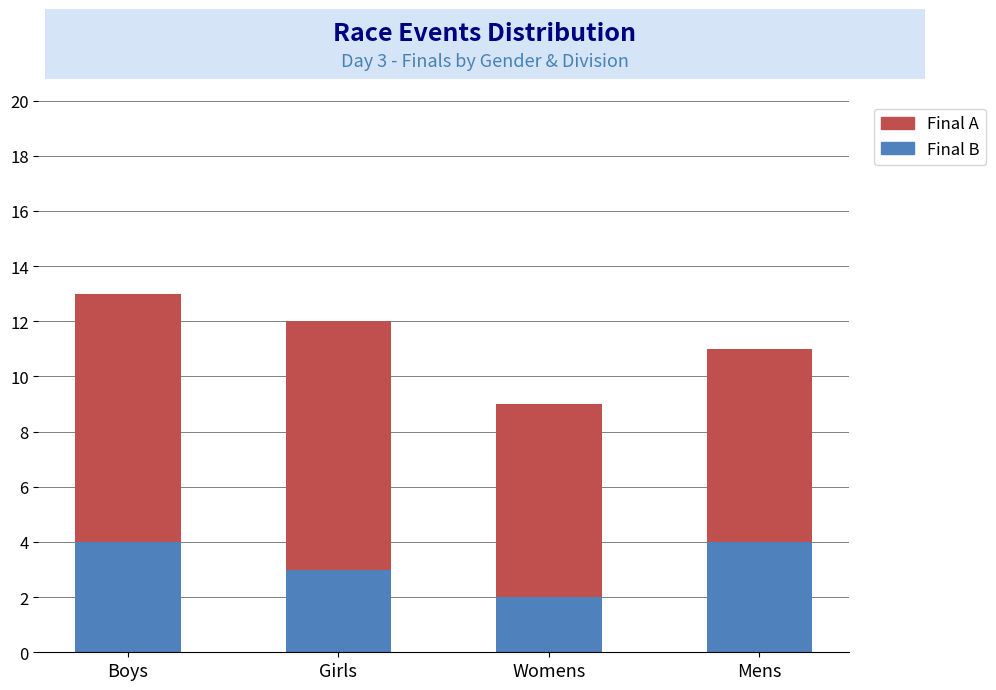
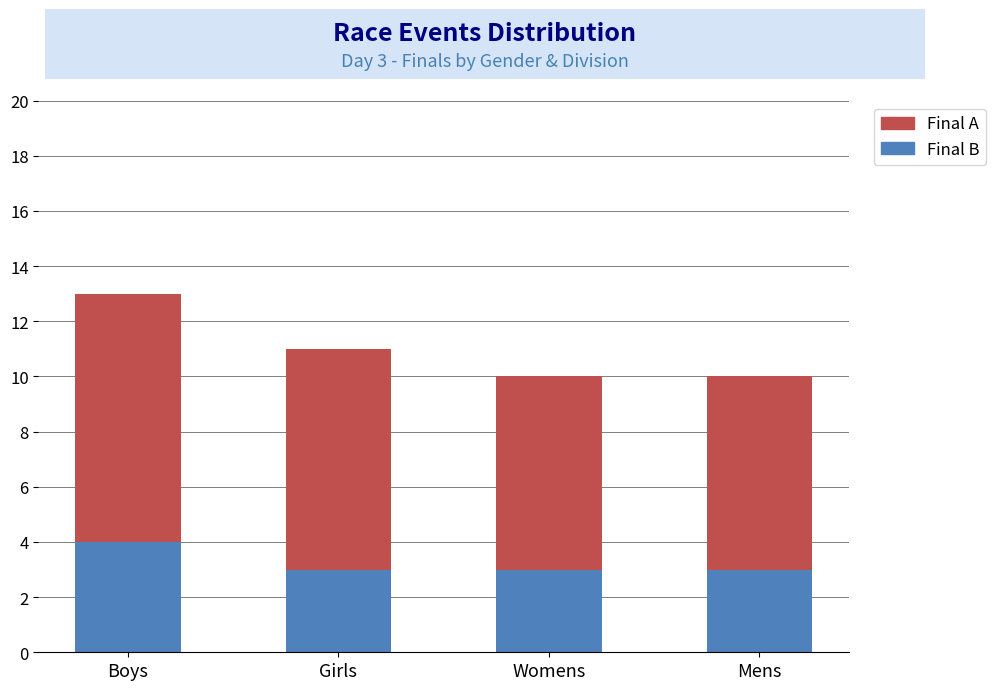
  {
    "Final B": {
      "Boys": 4,
      "Girls": 3,
-     "Womens": 2,
-     "Mens": 4
+     "Womens": 3,
+     "Mens": 3
    },
    "Final A": {
      "Boys": 9,
-     "Girls": 9,
+     "Girls": 8,
      "Womens": 7,
      "Mens": 7
    }
  }
